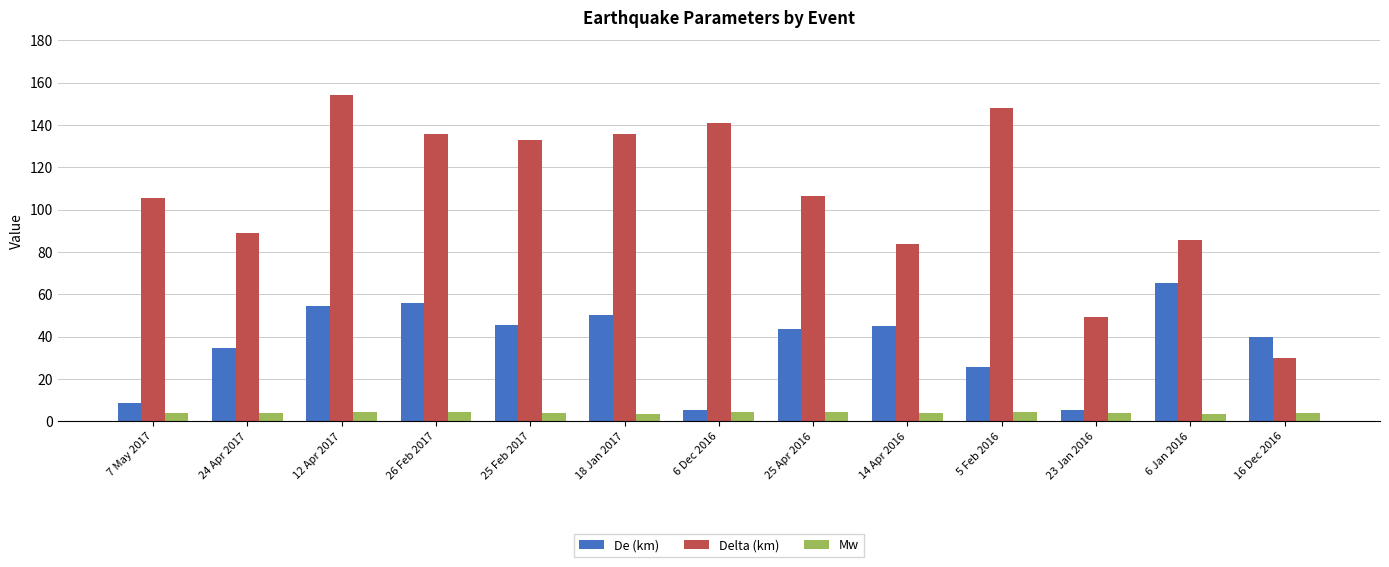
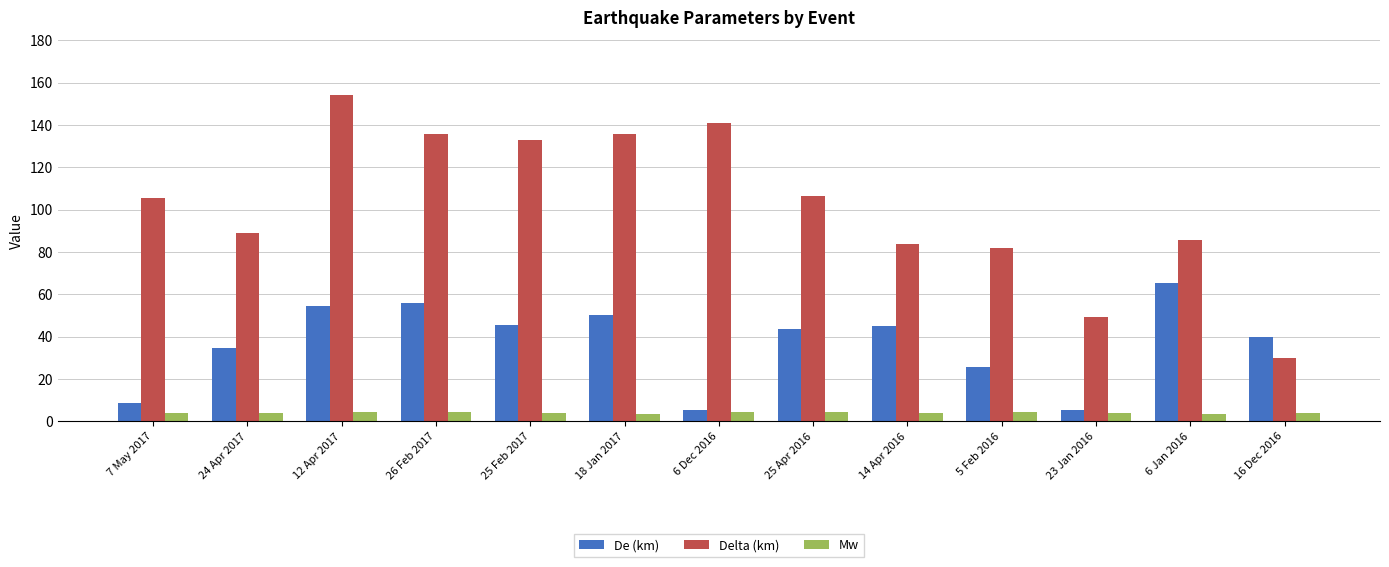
  {
    "De (km)": {
      "7 May 2017": 9,
      "24 Apr 2017": 35,
      "12 Apr 2017": 55,
      "26 Feb 2017": 56,
      "25 Feb 2017": 46,
      "18 Jan 2017": 50,
      "6 Dec 2016": 5,
      "25 Apr 2016": 44,
      "14 Apr 2016": 45,
      "5 Feb 2016": 26,
      "23 Jan 2016": 5,
      "6 Jan 2016": 65,
      "16 Dec 2016": 40
    },
    "Delta (km)": {
      "7 May 2017": 106,
      "24 Apr 2017": 89,
      "12 Apr 2017": 154,
      "26 Feb 2017": 136,
      "25 Feb 2017": 133,
      "18 Jan 2017": 136,
      "6 Dec 2016": 141,
      "25 Apr 2016": 107,
      "14 Apr 2016": 84,
-     "5 Feb 2016": 148,
+     "5 Feb 2016": 82,
      "23 Jan 2016": 49,
      "6 Jan 2016": 86,
      "16 Dec 2016": 30
    },
    "Mw": {
      "7 May 2017": 4,
      "24 Apr 2017": 4,
      "12 Apr 2017": 5,
      "26 Feb 2017": 4,
      "25 Feb 2017": 4,
      "18 Jan 2017": 4,
      "6 Dec 2016": 4,
      "25 Apr 2016": 4,
      "14 Apr 2016": 4,
      "5 Feb 2016": 4,
      "23 Jan 2016": 4,
      "6 Jan 2016": 4,
      "16 Dec 2016": 4
    }
  }
